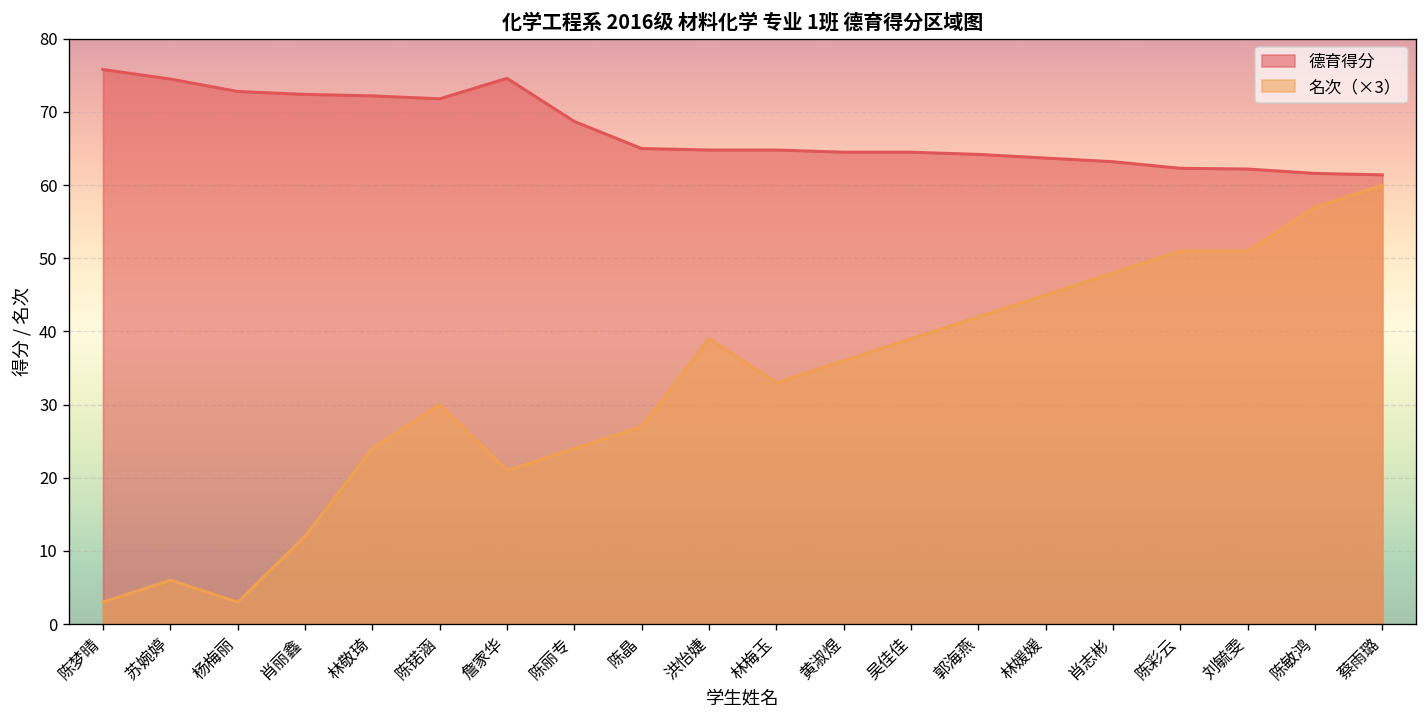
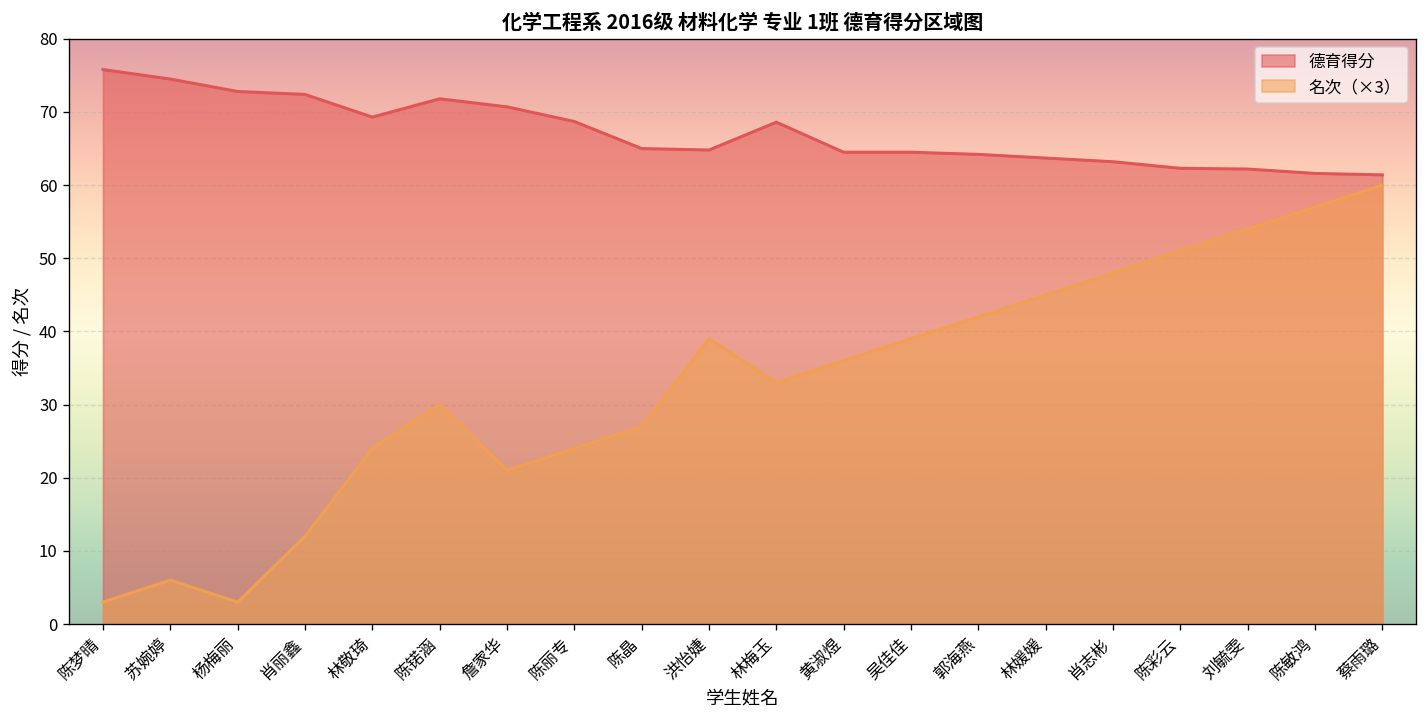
  {
    "德育得分": {
      "陈梦晴": 76,
      "苏婉婷": 75,
      "杨梅丽": 73,
      "肖丽鑫": 72,
-     "林敬琦": 72,
+     "林敬琦": 69,
      "陈锘涵": 72,
-     "詹家华": 75,
+     "詹家华": 71,
      "陈丽专": 69,
      "陈晶": 65,
      "洪怡婕": 65,
-     "林梅玉": 65,
+     "林梅玉": 69,
      "黄淑煜": 65,
      "吴佳佳": 65,
      "郭海燕": 64,
      "林媛媛": 64,
      "肖志彬": 63,
      "陈彩云": 62,
      "刘毓雯": 62,
      "陈敏鸿": 62,
      "蔡雨璐": 61
    },
    "名次（×3）": {
      "陈梦晴": 3,
      "苏婉婷": 6,
      "杨梅丽": 3,
      "肖丽鑫": 12,
      "林敬琦": 24,
      "陈锘涵": 30,
      "詹家华": 21,
      "陈丽专": 24,
      "陈晶": 27,
      "洪怡婕": 39,
      "林梅玉": 33,
      "黄淑煜": 36,
      "吴佳佳": 39,
      "郭海燕": 42,
      "林媛媛": 45,
      "肖志彬": 48,
      "陈彩云": 51,
-     "刘毓雯": 51,
+     "刘毓雯": 54,
      "陈敏鸿": 57,
      "蔡雨璐": 60
    }
  }
